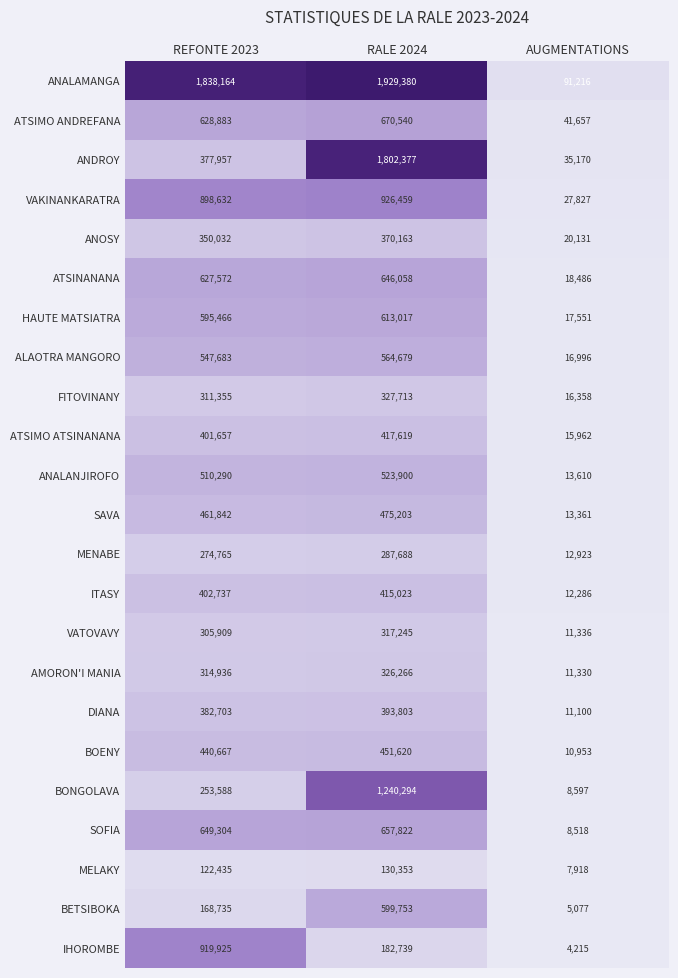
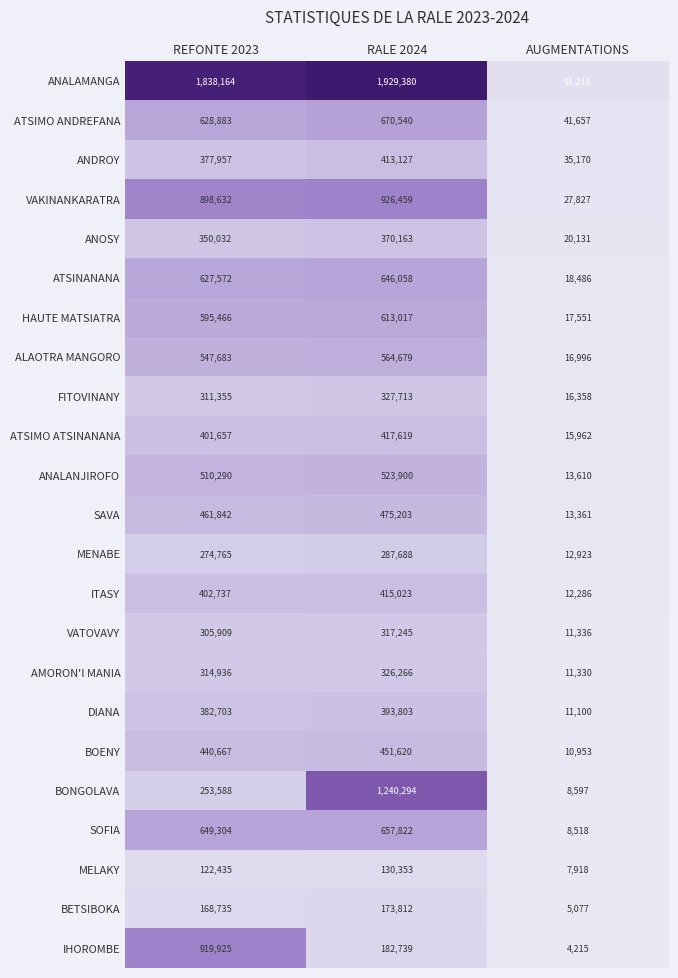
  {
    "ANALAMANGA": {
      "REFONTE 2023": "1,838,164",
      "RALE 2024": "1,929,380"
    },
    "ATSIMO ANDREFANA": {
      "REFONTE 2023": "628,883",
      "RALE 2024": "670,540",
      "AUGMENTATIONS": "41,657"
    },
    "ANDROY": {
      "REFONTE 2023": "377,957",
-     "RALE 2024": "1,802,377",
+     "RALE 2024": "413,127",
      "AUGMENTATIONS": "35,170"
    },
    "VAKINANKARATRA": {
      "REFONTE 2023": "898,632",
      "RALE 2024": "926,459",
      "AUGMENTATIONS": "27,827"
    },
    "ANOSY": {
      "REFONTE 2023": "350,032",
      "RALE 2024": "370,163",
      "AUGMENTATIONS": "20,131"
    },
    "ATSINANANA": {
      "REFONTE 2023": "627,572",
      "RALE 2024": "646,058",
      "AUGMENTATIONS": "18,486"
    },
    "HAUTE MATSIATRA": {
      "REFONTE 2023": "595,466",
      "RALE 2024": "613,017",
      "AUGMENTATIONS": "17,551"
    },
    "ALAOTRA MANGORO": {
      "REFONTE 2023": "547,683",
      "RALE 2024": "564,679",
      "AUGMENTATIONS": "16,996"
    },
    "FITOVINANY": {
      "REFONTE 2023": "311,355",
      "RALE 2024": "327,713",
      "AUGMENTATIONS": "16,358"
    },
    "ATSIMO ATSINANANA": {
      "REFONTE 2023": "401,657",
      "RALE 2024": "417,619",
      "AUGMENTATIONS": "15,962"
    },
    "ANALANJIROFO": {
      "REFONTE 2023": "510,290",
      "RALE 2024": "523,900",
      "AUGMENTATIONS": "13,610"
    },
    "SAVA": {
      "REFONTE 2023": "461,842",
      "RALE 2024": "475,203",
      "AUGMENTATIONS": "13,361"
    },
    "MENABE": {
      "REFONTE 2023": "274,765",
      "RALE 2024": "287,688",
      "AUGMENTATIONS": "12,923"
    },
    "ITASY": {
      "REFONTE 2023": "402,737",
      "RALE 2024": "415,023",
      "AUGMENTATIONS": "12,286"
    },
    "VATOVAVY": {
      "REFONTE 2023": "305,909",
      "RALE 2024": "317,245",
      "AUGMENTATIONS": "11,336"
    },
    "AMORON'I MANIA": {
      "REFONTE 2023": "314,936",
      "RALE 2024": "326,266",
      "AUGMENTATIONS": "11,330"
    },
    "DIANA": {
      "REFONTE 2023": "382,703",
      "RALE 2024": "393,803",
      "AUGMENTATIONS": "11,100"
    },
    "BOENY": {
      "REFONTE 2023": "440,667",
      "RALE 2024": "451,620",
      "AUGMENTATIONS": "10,953"
    },
    "BONGOLAVA": {
      "REFONTE 2023": "253,588",
      "RALE 2024": "1,240,294",
      "AUGMENTATIONS": "8,597"
    },
    "SOFIA": {
      "REFONTE 2023": "649,304",
      "RALE 2024": "657,822",
      "AUGMENTATIONS": "8,518"
    },
    "MELAKY": {
      "REFONTE 2023": "122,435",
      "RALE 2024": "130,353",
      "AUGMENTATIONS": "7,918"
    },
    "BETSIBOKA": {
      "REFONTE 2023": "168,735",
-     "RALE 2024": "599,753",
+     "RALE 2024": "173,812",
      "AUGMENTATIONS": "5,077"
    },
    "IHOROMBE": {
      "REFONTE 2023": "919,925",
      "RALE 2024": "182,739",
      "AUGMENTATIONS": "4,215"
    }
  }
